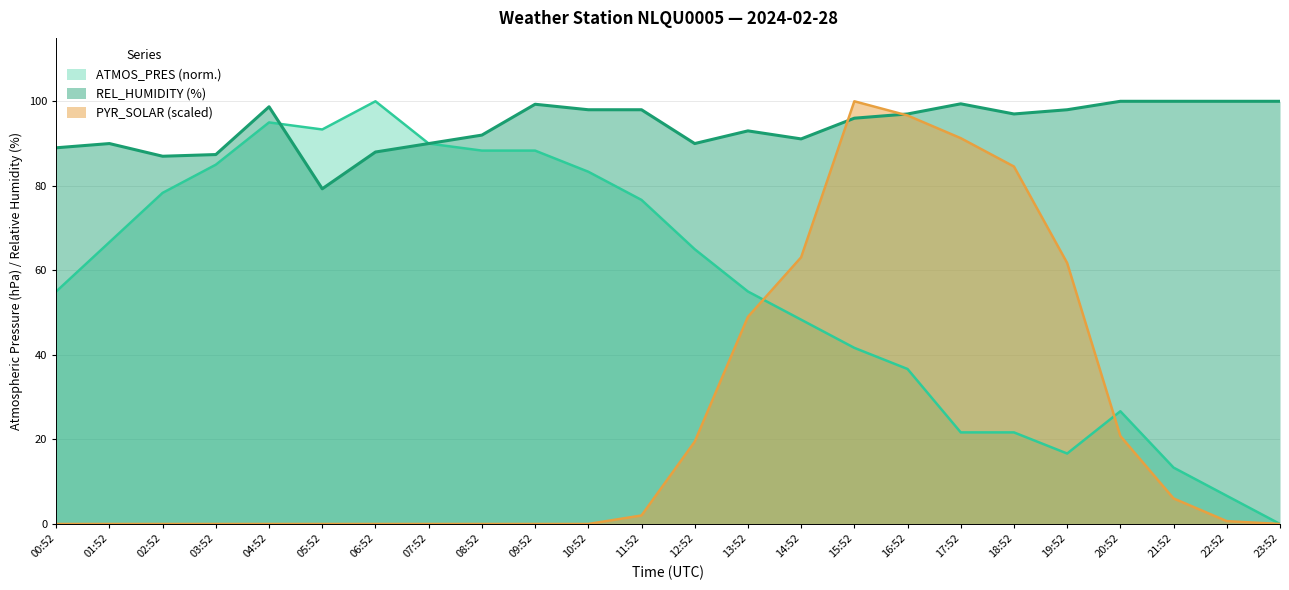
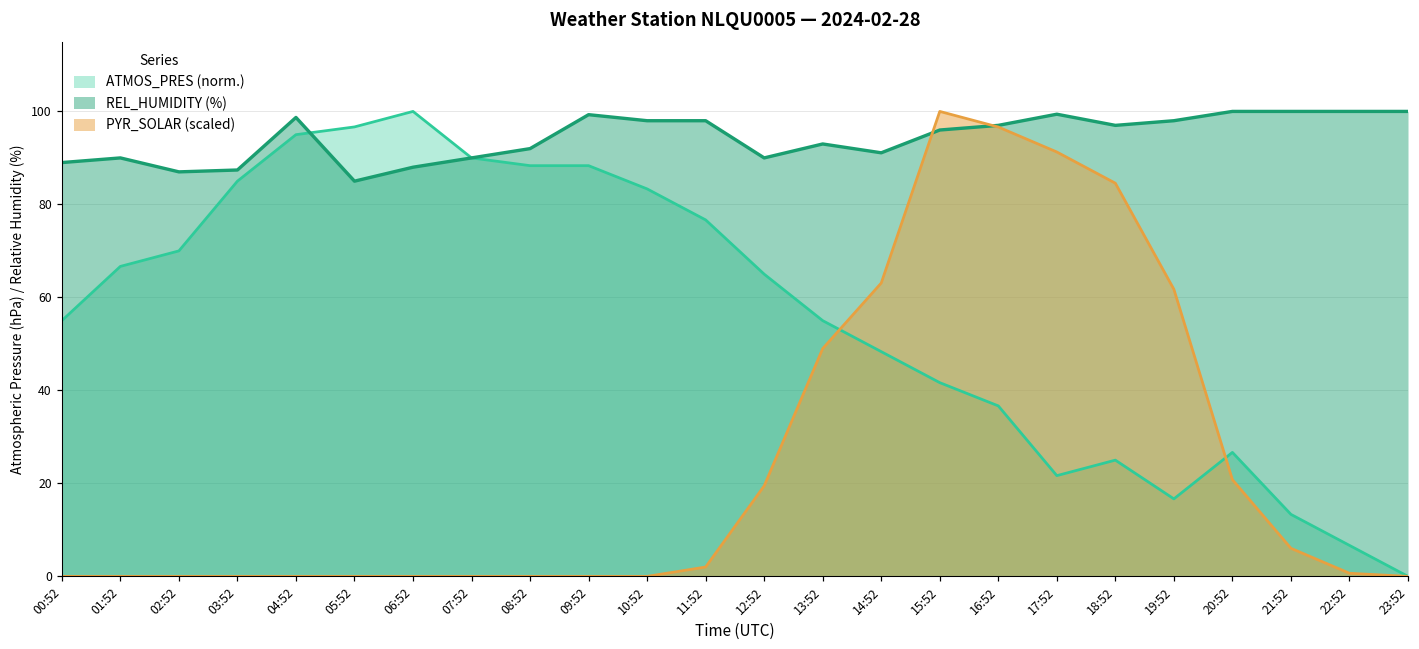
  {
    "ATMOS_PRES (norm.)": {
      "00:52": 55,
      "01:52": 67,
-     "02:52": 78,
+     "02:52": 70,
      "03:52": 85,
      "04:52": 95,
-     "05:52": 93,
+     "05:52": 97,
      "06:52": 100,
      "08:52": 88,
      "09:52": 88,
      "10:52": 83,
      "11:52": 77,
      "12:52": 65,
      "13:52": 55,
      "14:52": 48,
      "15:52": 42,
      "16:52": 37,
      "17:52": 22,
-     "18:52": 22,
+     "18:52": 25,
      "19:52": 17,
      "20:52": 27,
      "21:52": 13,
      "22:52": 7
    },
    "REL_HUMIDITY (%)": {
      "00:52": 89,
      "01:52": 90,
      "02:52": 87,
      "03:52": 87,
      "04:52": 99,
-     "05:52": 79,
+     "05:52": 85,
      "06:52": 88,
      "08:52": 92,
      "09:52": 99,
      "10:52": 98,
      "11:52": 98,
      "12:52": 90,
      "13:52": 93,
      "14:52": 91,
      "15:52": 96,
      "17:52": 99,
      "18:52": 97,
      "19:52": 98,
      "20:52": 100,
      "21:52": 100,
      "22:52": 100,
      "23:52": 100
    },
    "PYR_SOLAR (scaled)": {
      "00:52": 0,
      "01:52": 0,
      "02:52": 0,
      "03:52": 0,
      "04:52": 0,
      "05:52": 0,
      "06:52": 0,
      "07:52": 0,
      "08:52": 0,
      "09:52": 0,
      "10:52": 0,
      "11:52": 2,
      "12:52": 19,
      "13:52": 49,
      "14:52": 63,
      "15:52": 100,
      "17:52": 91,
      "18:52": 85,
      "19:52": 62,
      "20:52": 21,
      "21:52": 6,
      "22:52": 1
    }
  }
